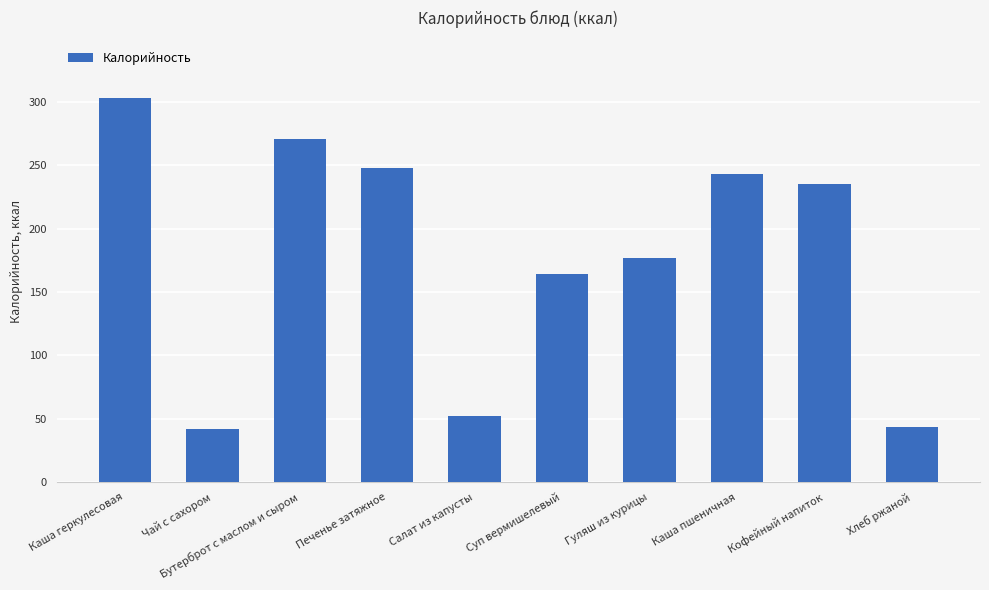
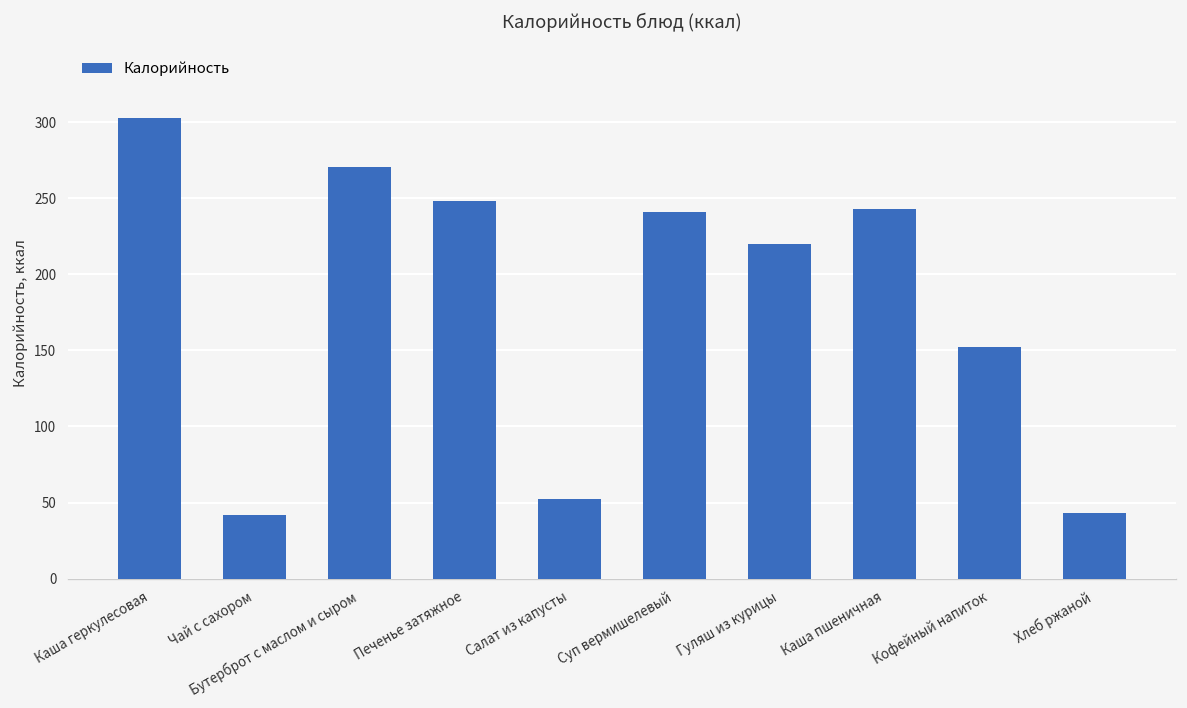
  {
    "Каша геркулесовая": 303,
    "Чай с сахором": 42,
    "Бутерброт с маслом и сыром": 271,
    "Печенье затяжное": 248,
    "Салат из капусты": 52,
-   "Суп вермишелевый": 164,
-   "Гуляш из курицы": 177,
+   "Суп вермишелевый": 241,
+   "Гуляш из курицы": 220,
    "Каша пшеничная": 243,
-   "Кофейный напиток": 235,
+   "Кофейный напиток": 152,
    "Хлеб ржаной": 43
  }
